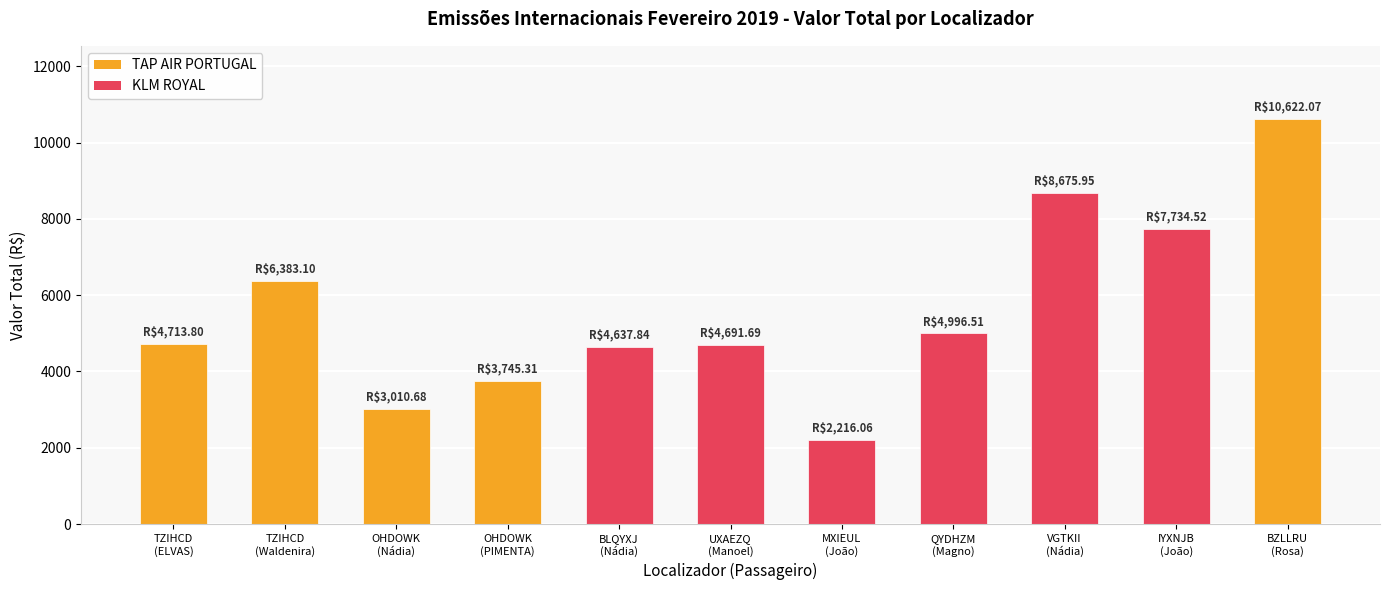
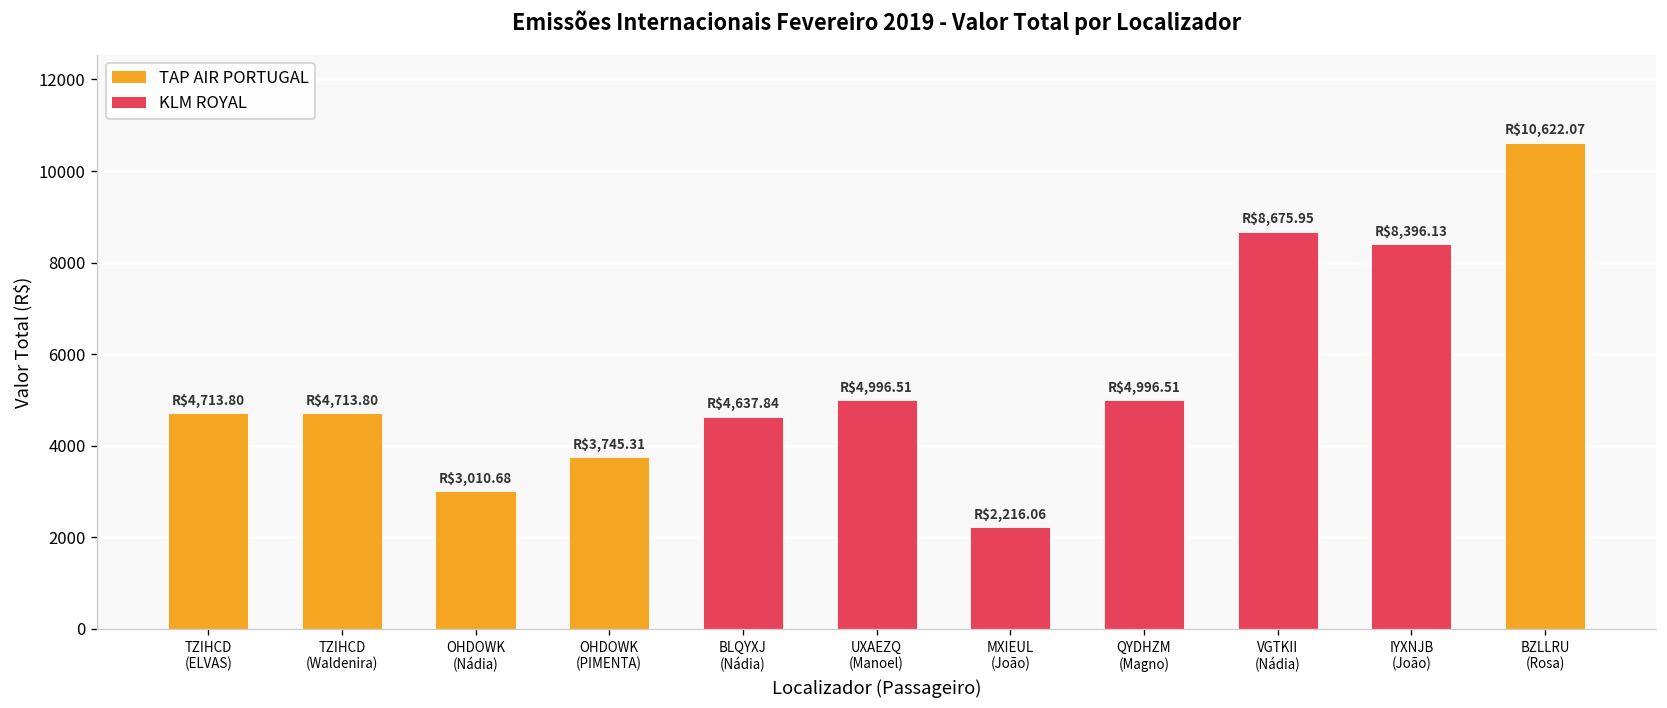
  {
    "TZIHCD (ELVAS)": "$4,713.80",
-   "TZIHCD (Waldenira)": "$6,383.10",
+   "TZIHCD (Waldenira)": "$4,713.80",
    "OHDOWK (Nádia)": "$3,010.68",
    "OHDOWK (PIMENTA)": "$3,745.31",
    "BLQYXJ (Nádia)": "$4,637.84",
-   "UXAEZQ (Manoel)": "$4,691.69",
+   "UXAEZQ (Manoel)": "$4,996.51",
    "MXIEUL (João)": "$2,216.06",
    "QYDHZM (Magno)": "$4,996.51",
    "VGTKII (Nádia)": "$8,675.95",
-   "IYXNJB (João)": "$7,734.52",
+   "IYXNJB (João)": "$8,396.13",
    "BZLLRU (Rosa)": "$10,622.07"
  }
